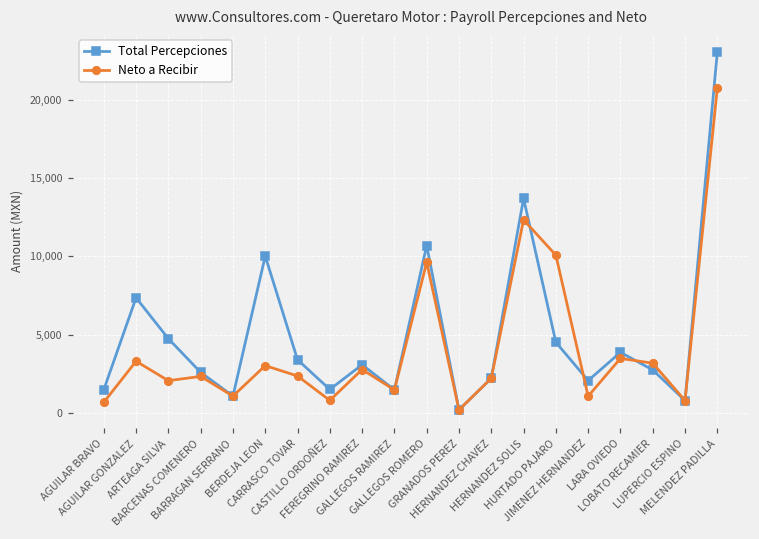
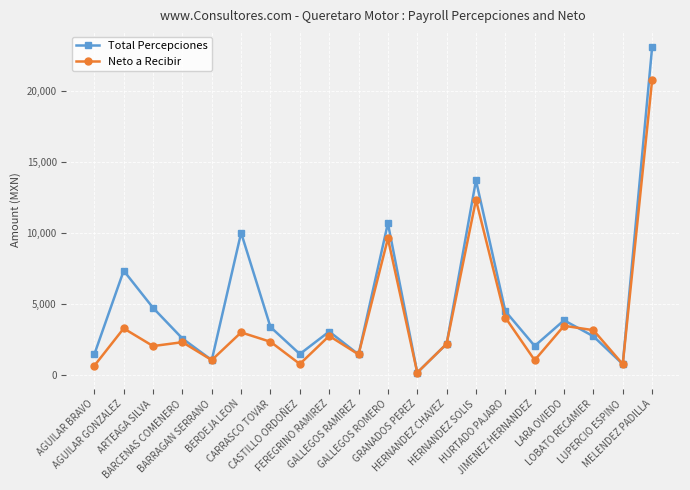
  {
    "Total Percepciones": {
      "AGUILAR BRAVO": "1,500",
      "AGUILAR GONZALEZ": "7,300",
      "ARTEAGA SILVA": "4,700",
      "BARCENAS COMENERO": "2,600",
      "BERDEJA LEON": "10,000",
      "CARRASCO TOVAR": "3,400",
      "CASTILLO ORDOÑEZ": "1,500",
      "FEREGRINO RAMIREZ": "3,100",
      "GALLEGOS ROMERO": "10,700",
      "HERNANDEZ SOLIS": "13,700",
      "HURTADO PAJARO": "4,500",
      "JIMENEZ HERNANDEZ": "2,100",
      "LARA OVIEDO": "3,900",
      "LOBATO RECAMIER": "2,700",
      "MELENDEZ PADILLA": "23,100"
    },
    "Neto a Recibir": {
      "AGUILAR BRAVO": "700",
      "AGUILAR GONZALEZ": "3,300",
      "ARTEAGA SILVA": "2,000",
      "BARCENAS COMENERO": "2,300",
      "BERDEJA LEON": "3,000",
      "CARRASCO TOVAR": "2,300",
      "CASTILLO ORDOÑEZ": "800",
      "FEREGRINO RAMIREZ": "2,800",
      "GALLEGOS ROMERO": "9,600",
      "HERNANDEZ SOLIS": "12,300",
-     "HURTADO PAJARO": "10,100",
+     "HURTADO PAJARO": "4,100",
      "JIMENEZ HERNANDEZ": "1,100",
      "LARA OVIEDO": "3,500",
      "LOBATO RECAMIER": "3,200",
      "MELENDEZ PADILLA": "20,700"
    }
  }
